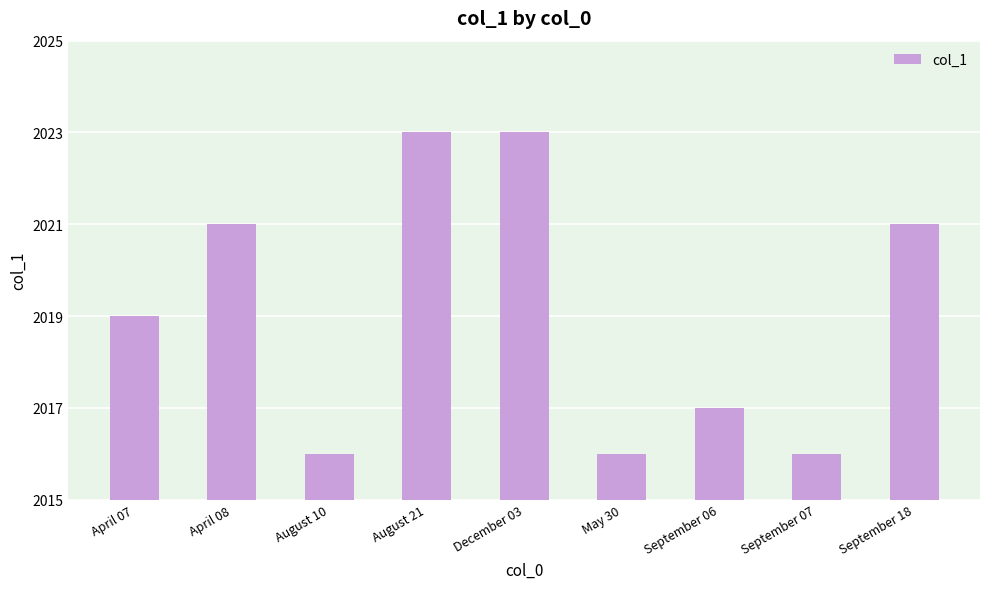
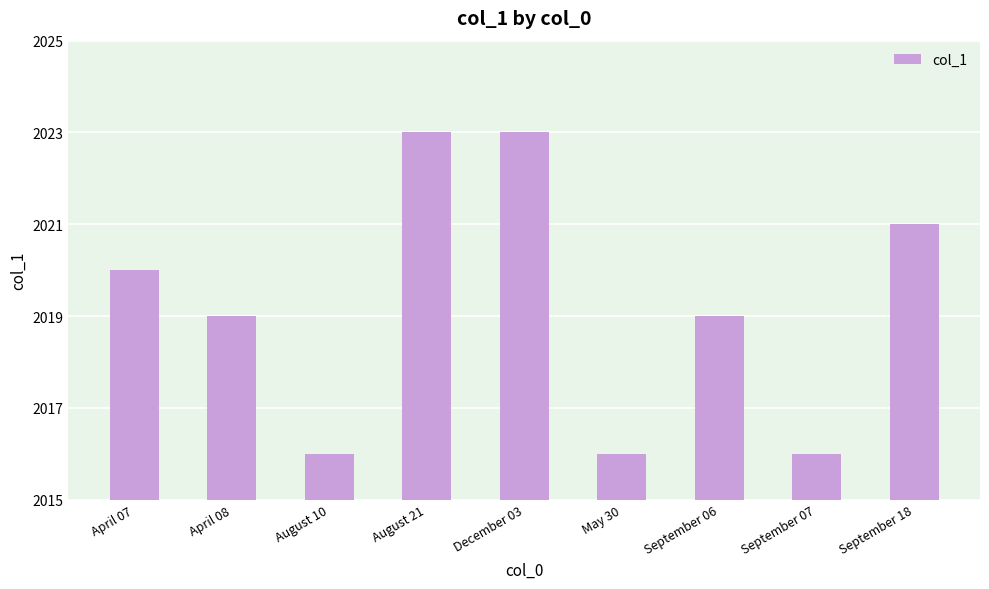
  {
-   "April 07": 2019,
-   "April 08": 2021,
+   "April 07": 2020,
+   "April 08": 2019,
    "August 10": 2016,
    "August 21": 2023,
    "December 03": 2023,
    "May 30": 2016,
-   "September 06": 2017,
+   "September 06": 2019,
    "September 07": 2016,
    "September 18": 2021
  }
